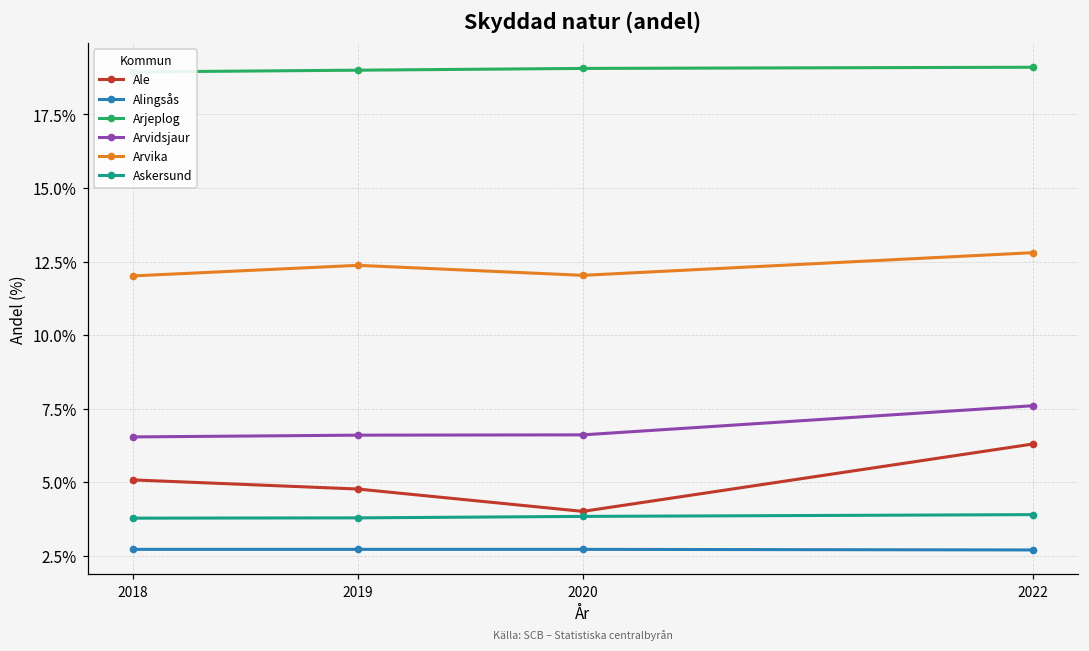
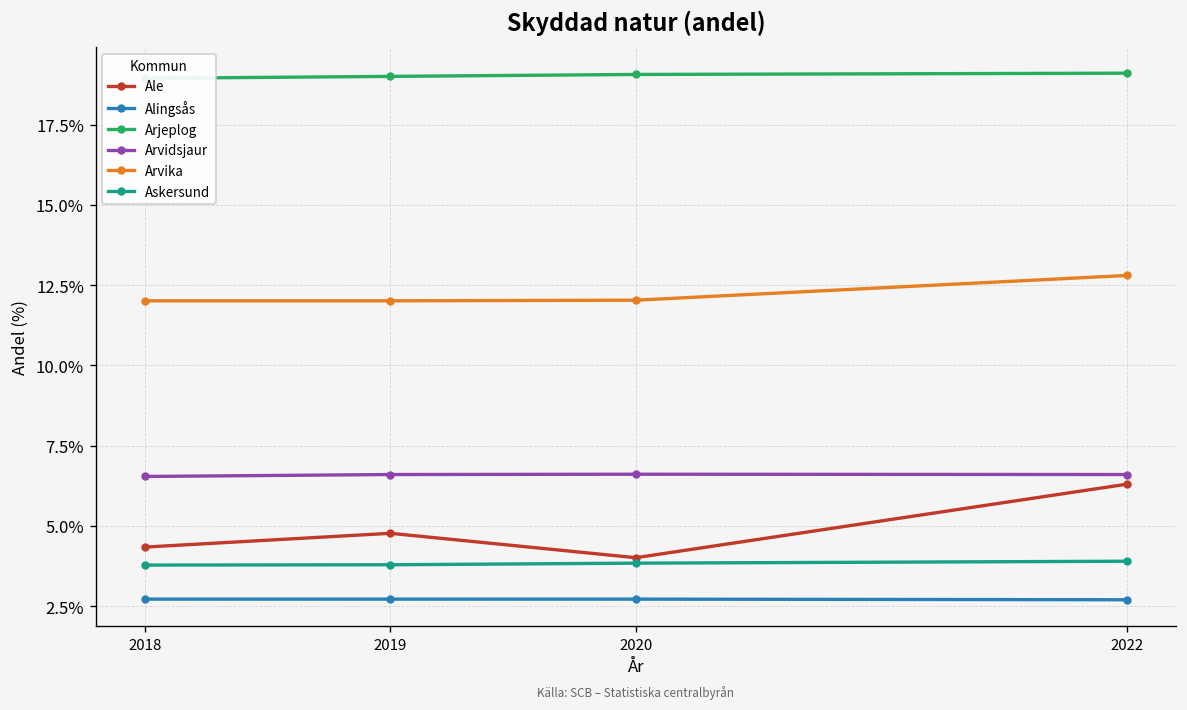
  {
    "Ale": {
-     "2018": "5.1%",
+     "2018": "4.3%",
      "2019": "4.8%",
      "2020": "4.0%",
      "2022": "6.3%"
    },
    "Alingsås": {
      "2018": "2.7%",
      "2019": "2.7%",
      "2020": "2.7%",
      "2022": "2.7%"
    },
    "Arvidsjaur": {
      "2018": "6.5%",
      "2019": "6.6%",
      "2020": "6.6%",
-     "2022": "7.6%"
+     "2022": "6.6%"
    },
    "Arvika": {
      "2018": "12.0%",
-     "2019": "12.4%",
+     "2019": "12.0%",
      "2020": "12.0%",
      "2022": "12.8%"
    }
  }
